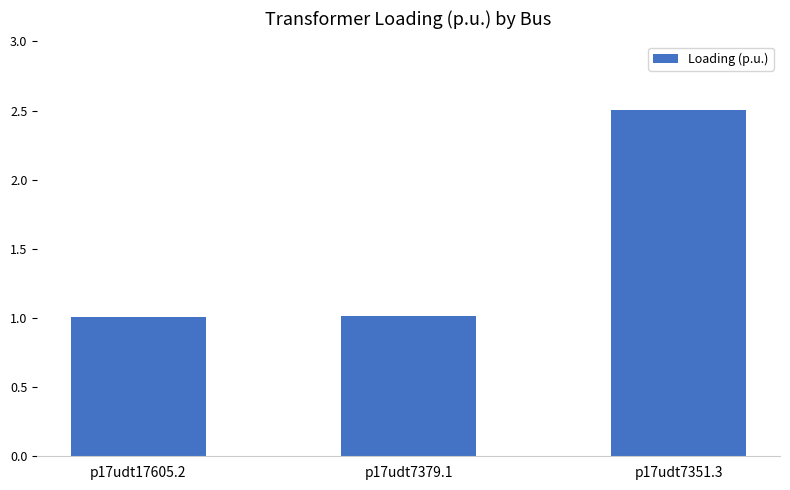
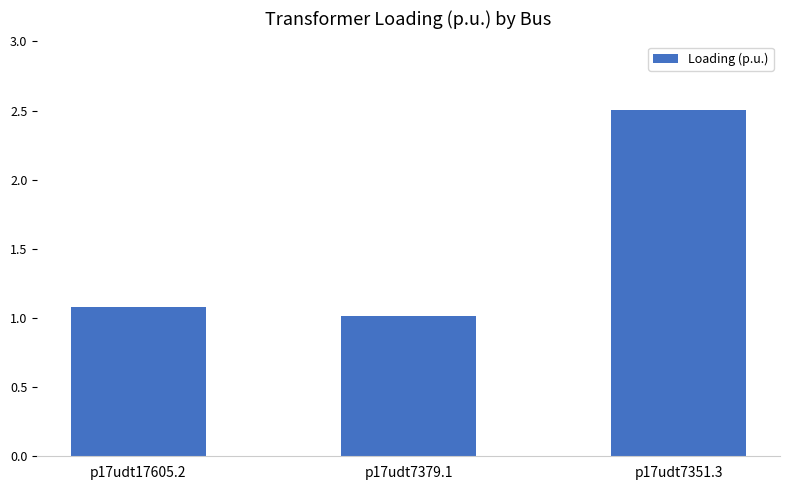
  {
-   "p17udt17605.2": 1.01,
+   "p17udt17605.2": 1.08,
    "p17udt7379.1": 1.02,
    "p17udt7351.3": 2.50
  }
